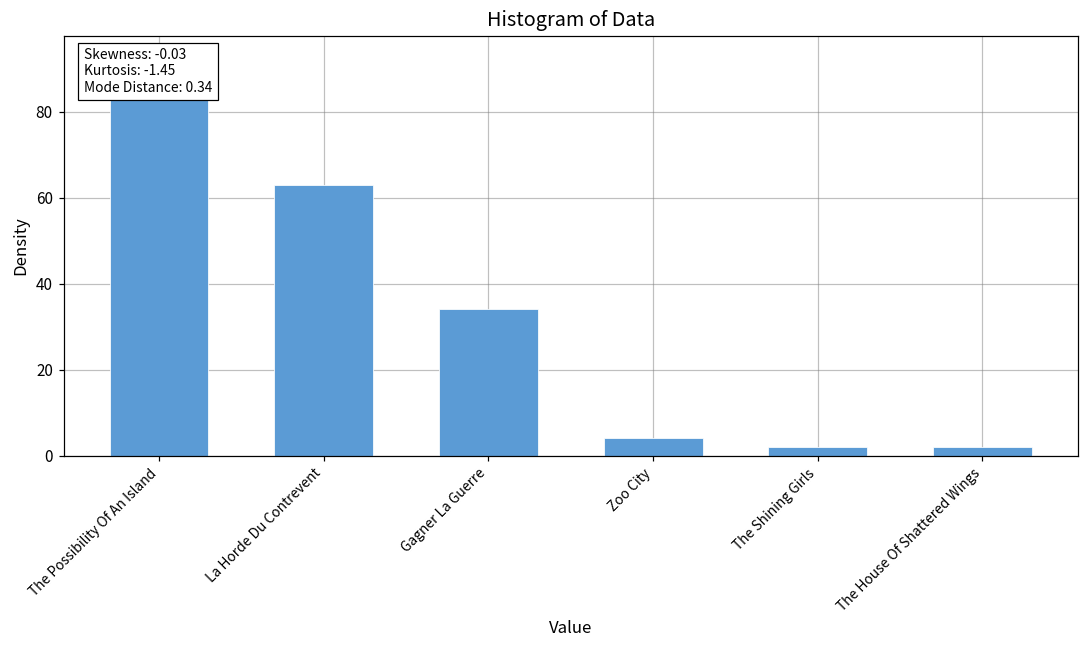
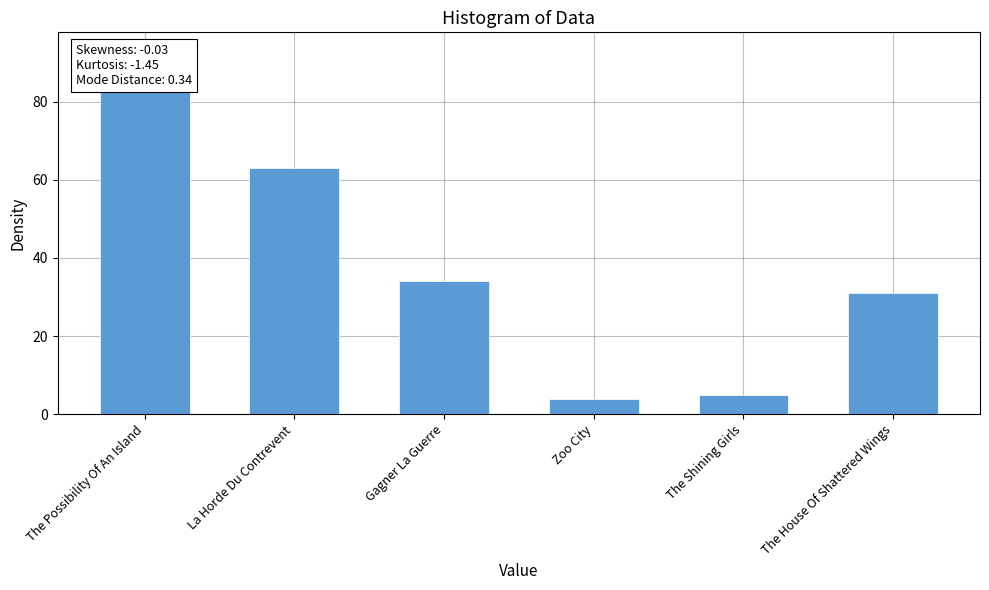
  {
    "La Horde Du Contrevent": 63,
    "Gagner La Guerre": 34,
    "Zoo City": 4,
-   "The Shining Girls": 2,
-   "The House Of Shattered Wings": 2
+   "The Shining Girls": 5,
+   "The House Of Shattered Wings": 31
  }
